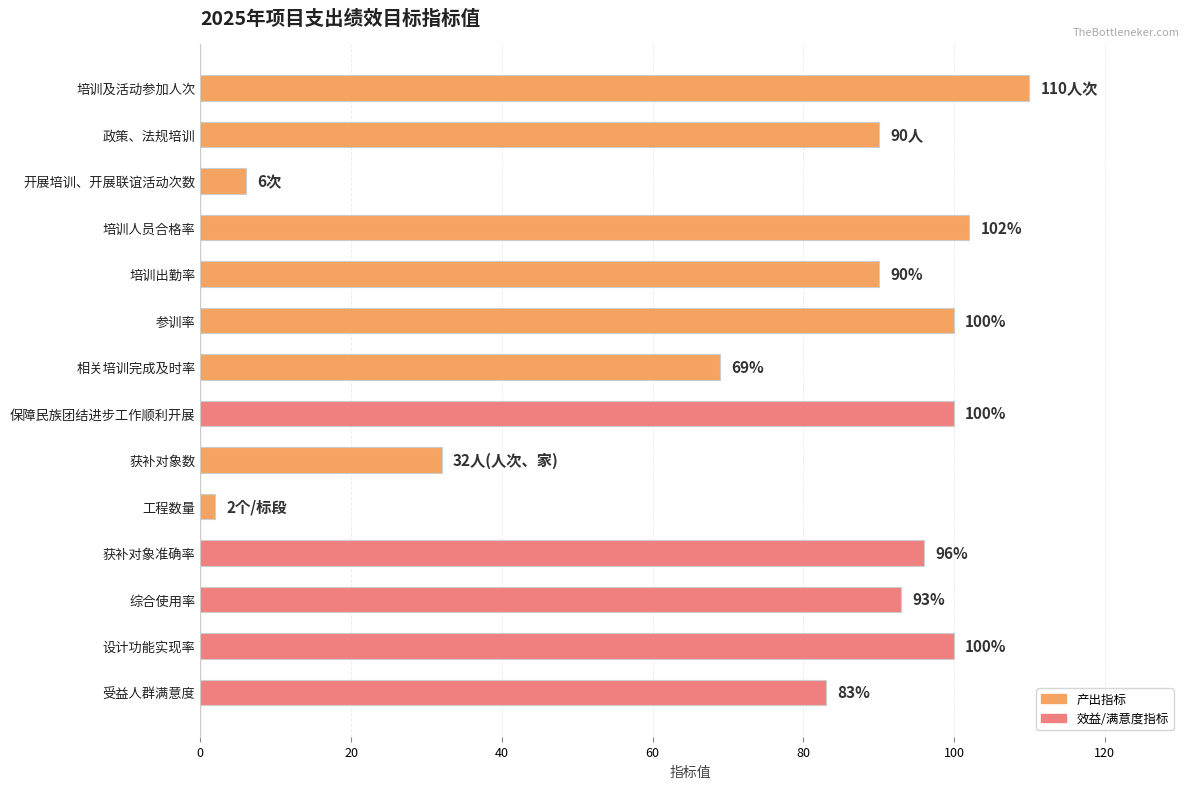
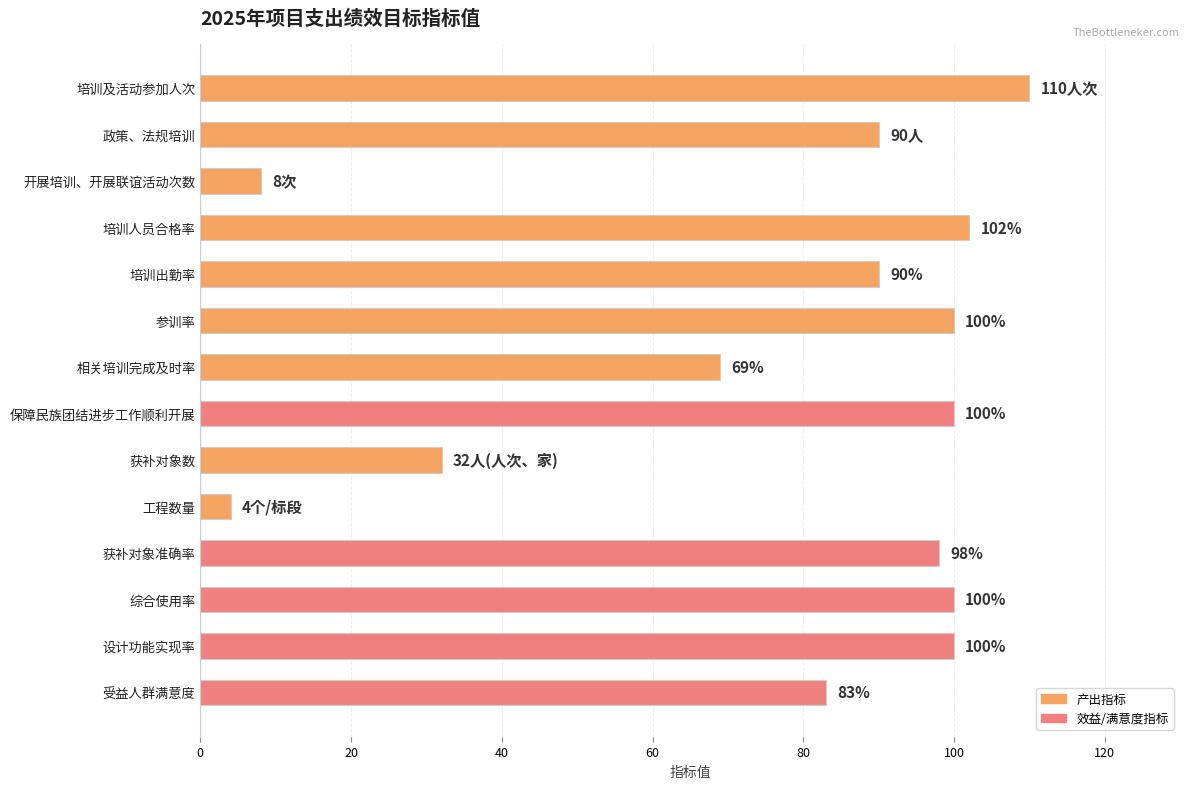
  {
    "培训及活动参加人次": "110",
    "政策、法规培训": "90人",
-   "开展培训、开展联谊活动次数": "6次",
+   "开展培训、开展联谊活动次数": "8次",
    "培训人员合格率": "102%",
    "培训出勤率": "90%",
    "参训率": "100%",
    "相关培训完成及时率": "69%",
    "保障民族团结进步工作顺利开展": "100%",
    "获补对象数": "32人(人次、家)",
-   "工程数量": "2个/",
-   "获补对象准确率": "96%",
-   "综合使用率": "93%",
+   "工程数量": "4个/",
+   "获补对象准确率": "98%",
+   "综合使用率": "100%",
    "设计功能实现率": "100%",
    "受益人群满意度": "83%"
  }
